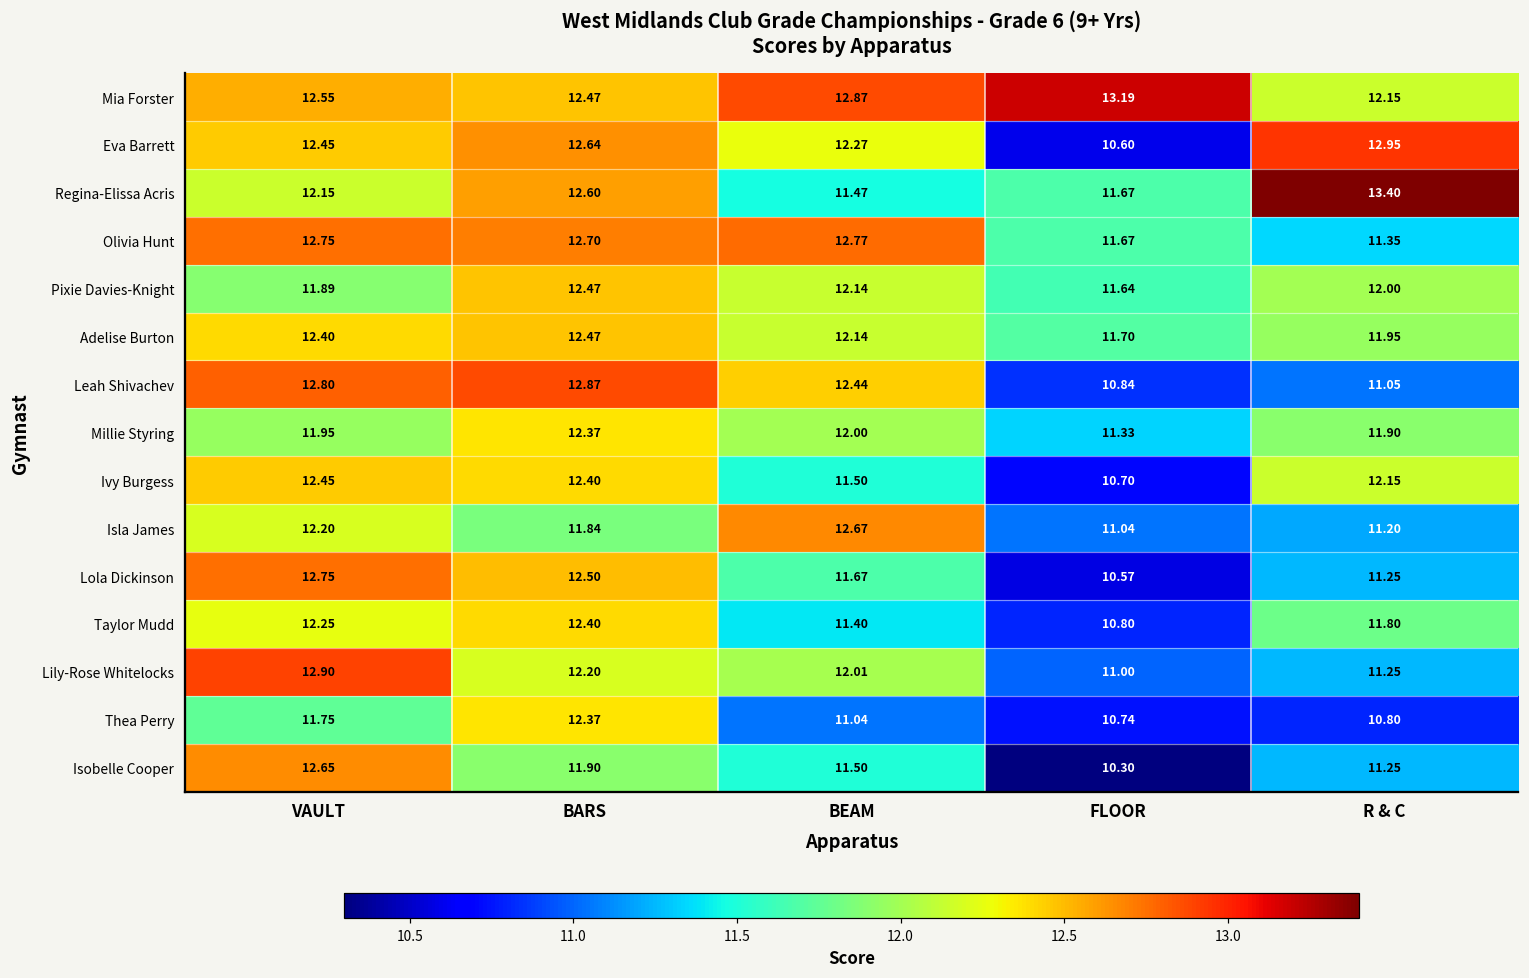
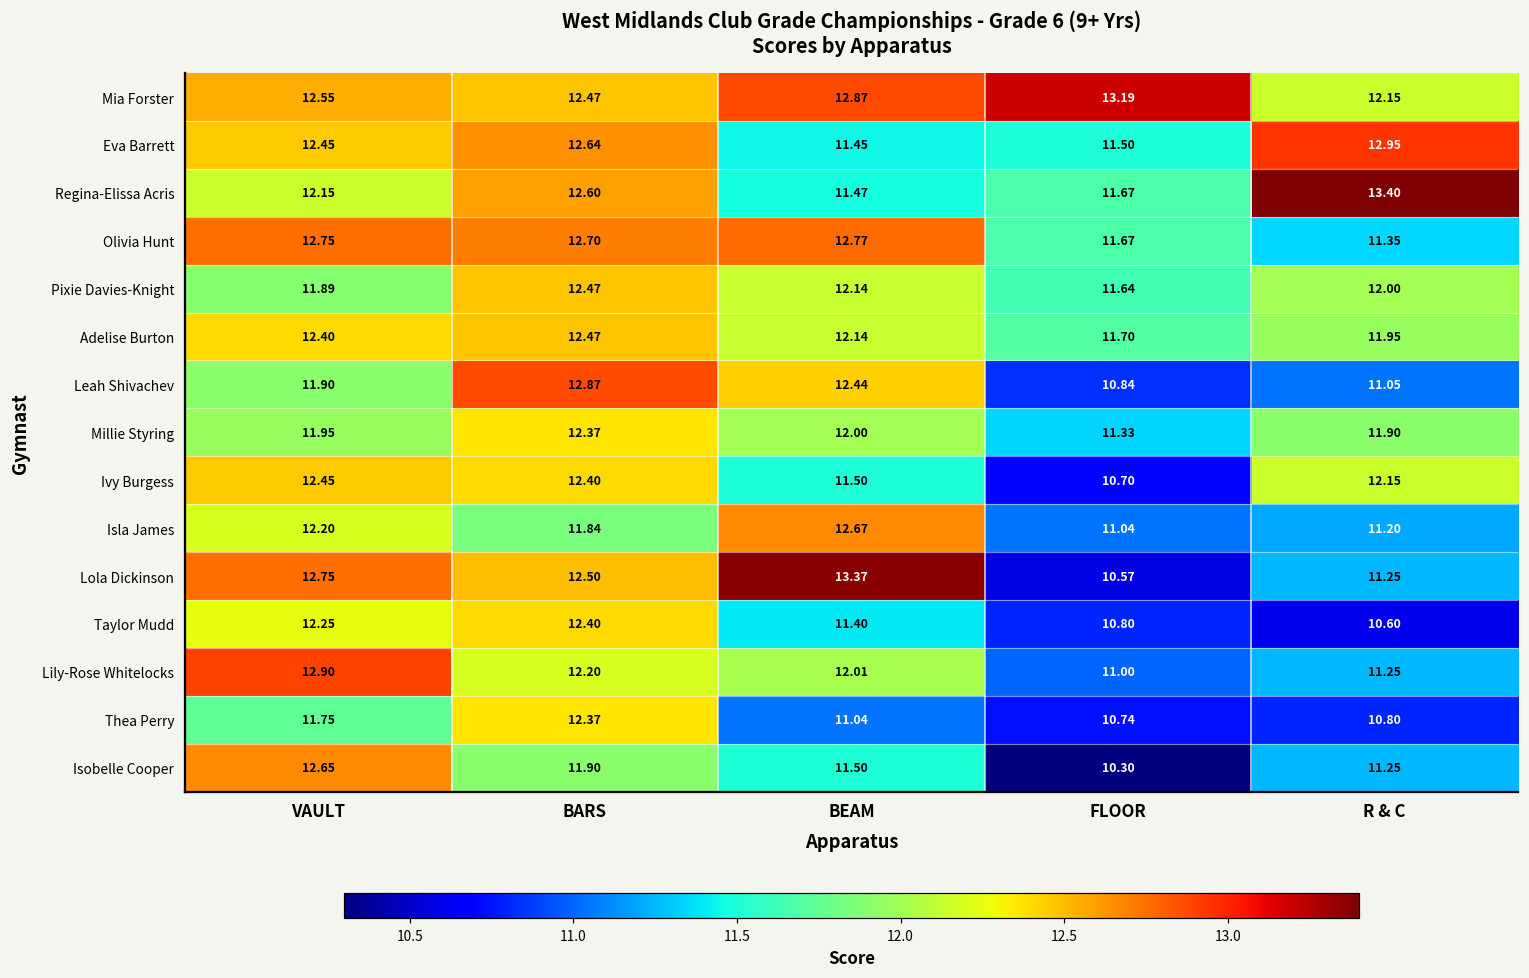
  {
    "Mia Forster": {
      "VAULT": 12.55,
      "BARS": 12.47,
      "BEAM": 12.87,
      "FLOOR": 13.19,
      "R & C": 12.15
    },
    "Eva Barrett": {
      "VAULT": 12.45,
      "BARS": 12.64,
-     "BEAM": 12.27,
-     "FLOOR": 10.60,
+     "BEAM": 11.45,
+     "FLOOR": 11.50,
      "R & C": 12.95
    },
    "Regina-Elissa Acris": {
      "VAULT": 12.15,
      "BARS": 12.60,
      "BEAM": 11.47,
      "FLOOR": 11.67,
      "R & C": 13.40
    },
    "Olivia Hunt": {
      "VAULT": 12.75,
      "BARS": 12.70,
      "BEAM": 12.77,
      "FLOOR": 11.67,
      "R & C": 11.35
    },
    "Pixie Davies-Knight": {
      "VAULT": 11.89,
      "BARS": 12.47,
      "BEAM": 12.14,
      "FLOOR": 11.64,
      "R & C": 12.00
    },
    "Adelise Burton": {
      "VAULT": 12.40,
      "BARS": 12.47,
      "BEAM": 12.14,
      "FLOOR": 11.70,
      "R & C": 11.95
    },
    "Leah Shivachev": {
-     "VAULT": 12.80,
+     "VAULT": 11.90,
      "BARS": 12.87,
      "BEAM": 12.44,
      "FLOOR": 10.84,
      "R & C": 11.05
    },
    "Millie Styring": {
      "VAULT": 11.95,
      "BARS": 12.37,
      "BEAM": 12.00,
      "FLOOR": 11.33,
      "R & C": 11.90
    },
    "Ivy Burgess": {
      "VAULT": 12.45,
      "BARS": 12.40,
      "BEAM": 11.50,
      "FLOOR": 10.70,
      "R & C": 12.15
    },
    "Isla James": {
      "VAULT": 12.20,
      "BARS": 11.84,
      "BEAM": 12.67,
      "FLOOR": 11.04,
      "R & C": 11.20
    },
    "Lola Dickinson": {
      "VAULT": 12.75,
      "BARS": 12.50,
-     "BEAM": 11.67,
+     "BEAM": 13.37,
      "FLOOR": 10.57,
      "R & C": 11.25
    },
    "Taylor Mudd": {
      "VAULT": 12.25,
      "BARS": 12.40,
      "BEAM": 11.40,
      "FLOOR": 10.80,
-     "R & C": 11.80
+     "R & C": 10.60
    },
    "Lily-Rose Whitelocks": {
      "VAULT": 12.90,
      "BARS": 12.20,
      "BEAM": 12.01,
      "FLOOR": 11.00,
      "R & C": 11.25
    },
    "Thea Perry": {
      "VAULT": 11.75,
      "BARS": 12.37,
      "BEAM": 11.04,
      "FLOOR": 10.74,
      "R & C": 10.80
    },
    "Isobelle Cooper": {
      "VAULT": 12.65,
      "BARS": 11.90,
      "BEAM": 11.50,
      "FLOOR": 10.30,
      "R & C": 11.25
    }
  }
